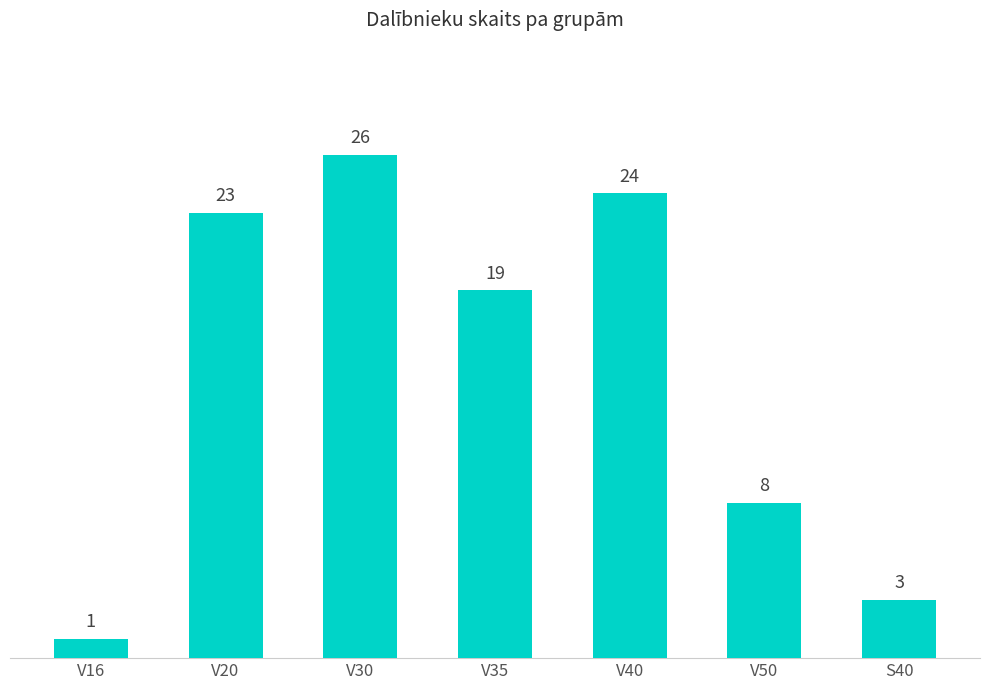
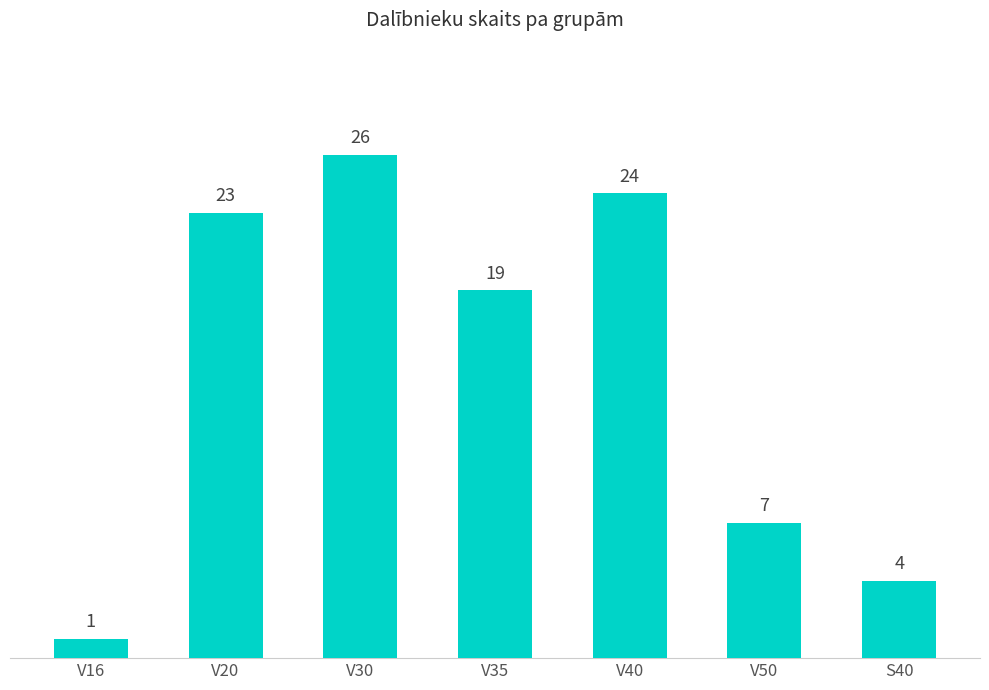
  {
    "V16": 1,
    "V20": 23,
    "V30": 26,
    "V35": 19,
    "V40": 24,
-   "V50": 8,
-   "S40": 3
+   "V50": 7,
+   "S40": 4
  }
